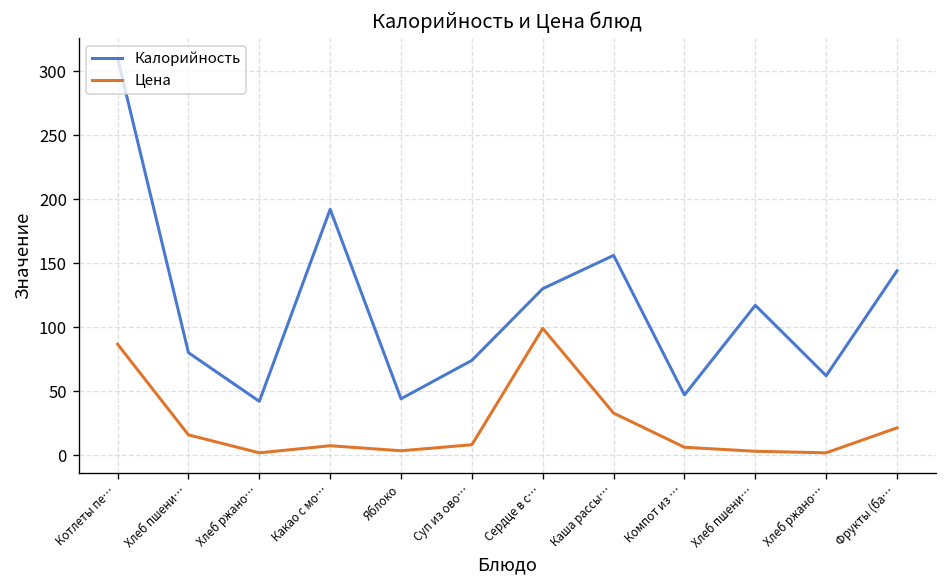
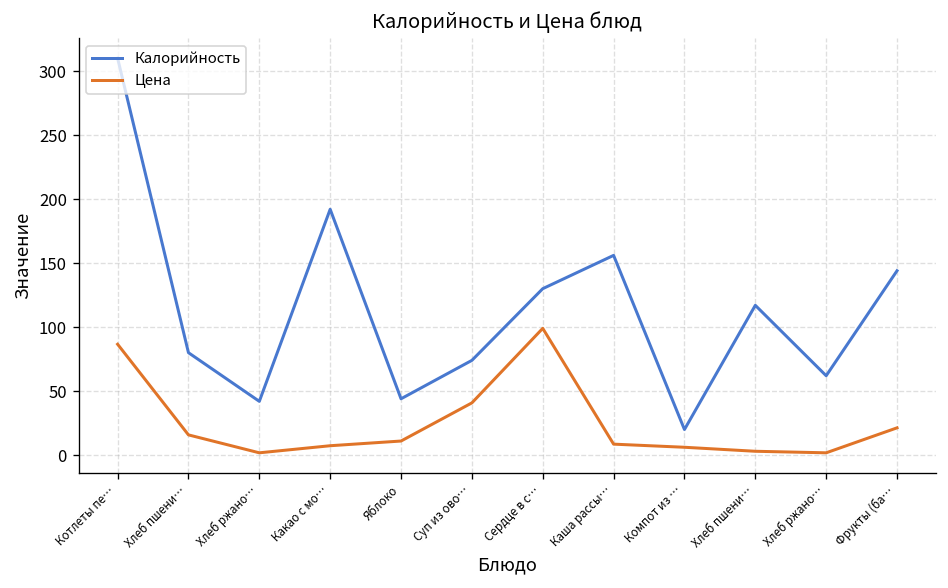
  {
    "Калорийность": {
      "Какао с мо…": 192,
      "Яблоко": 44,
      "Суп из ово…": 74,
      "Сердце в с…": 130,
      "Каша рассы…": 156,
-     "Компот из …": 47,
+     "Компот из …": 20,
      "Фрукты (ба…": 144
    },
    "Цена": {
      "Котлеты пе…": 87,
      "Какао с мо…": 7,
-     "Яблоко": 3,
-     "Суп из ово…": 8,
+     "Яблоко": 11,
+     "Суп из ово…": 41,
      "Сердце в с…": 99,
-     "Каша рассы…": 33,
+     "Каша рассы…": 9,
      "Компот из …": 6,
      "Фрукты (ба…": 21
    }
  }
